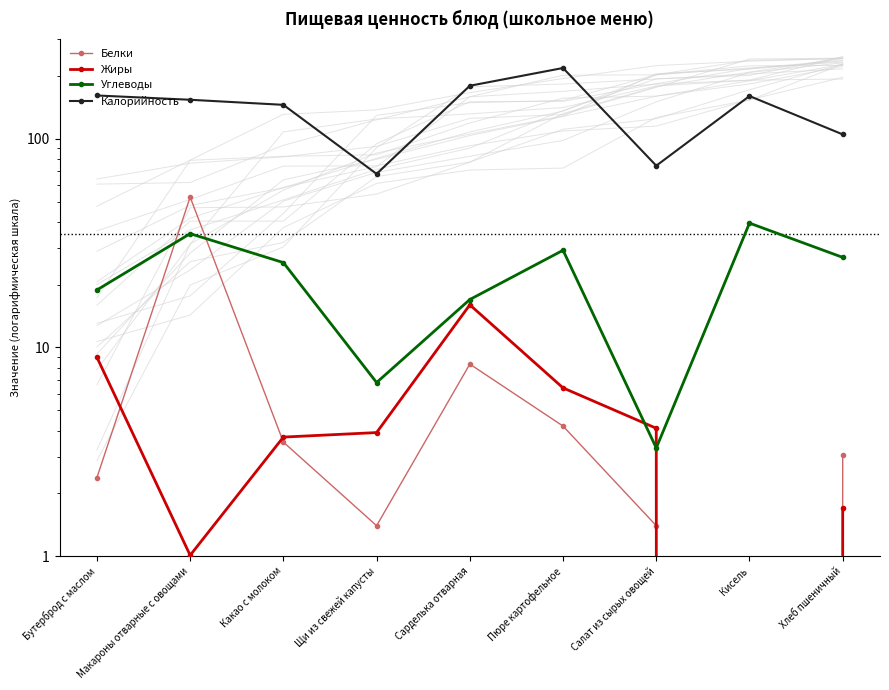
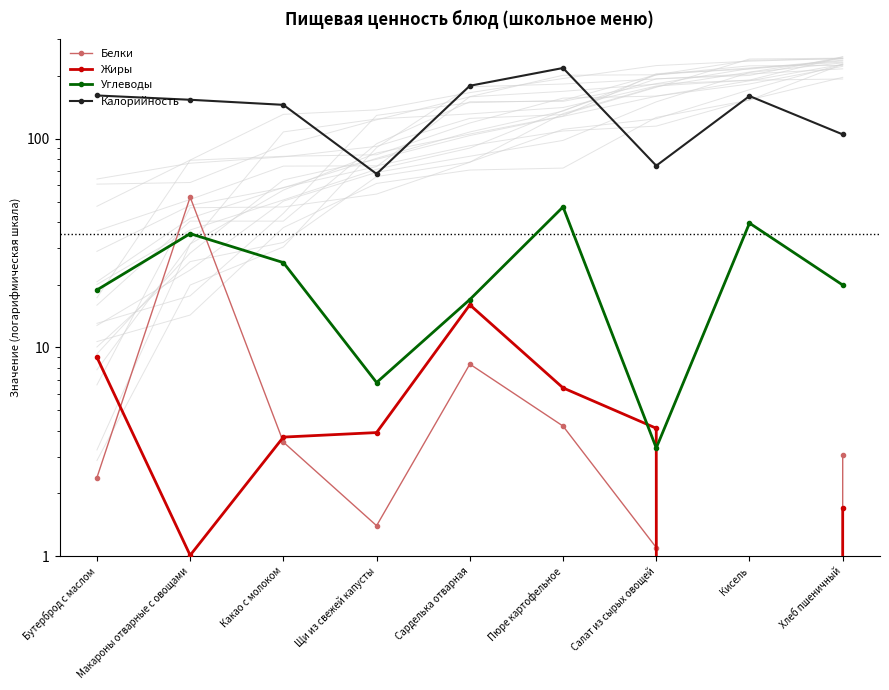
  {
    "Белки": {
      "Бутерброд с маслом": 2.4,
      "Какао с молоком": 3.5,
      "Щи из свежей капусты": 1.4,
      "Сарделька отварная": 8.3,
      "Пюре картофельное": 4.2,
-     "Салат из сырых овощей": 1.4,
+     "Салат из сырых овощей": 1.1,
      "Хлеб пшеничный": 3.1
    },
    "Жиры": {
      "Бутерброд с маслом": 9.0,
      "Макароны отварные с овощами": 1.0,
      "Какао с молоком": 3.7,
      "Щи из свежей капусты": 3.9,
      "Сарделька отварная": 16,
      "Пюре картофельное": 6.4,
      "Салат из сырых овощей": 4.1,
      "Хлеб пшеничный": 1.7
    },
    "Углеводы": {
      "Бутерброд с маслом": 19,
      "Макароны отварные с овощами": 35,
      "Какао с молоком": 25,
      "Щи из свежей капусты": 6.8,
      "Сарделька отварная": 17,
-     "Пюре картофельное": 29,
+     "Пюре картофельное": 47,
      "Салат из сырых овощей": 3.3,
      "Кисель": 39,
-     "Хлеб пшеничный": 27
+     "Хлеб пшеничный": 20
    },
    "Калорийность": {
      "Бутерброд с маслом": 160,
      "Макароны отварные с овощами": 150,
      "Какао с молоком": 150,
      "Пюре картофельное": 220,
      "Салат из сырых овощей": 74,
      "Кисель": 160,
      "Хлеб пшеничный": 100
    }
  }
